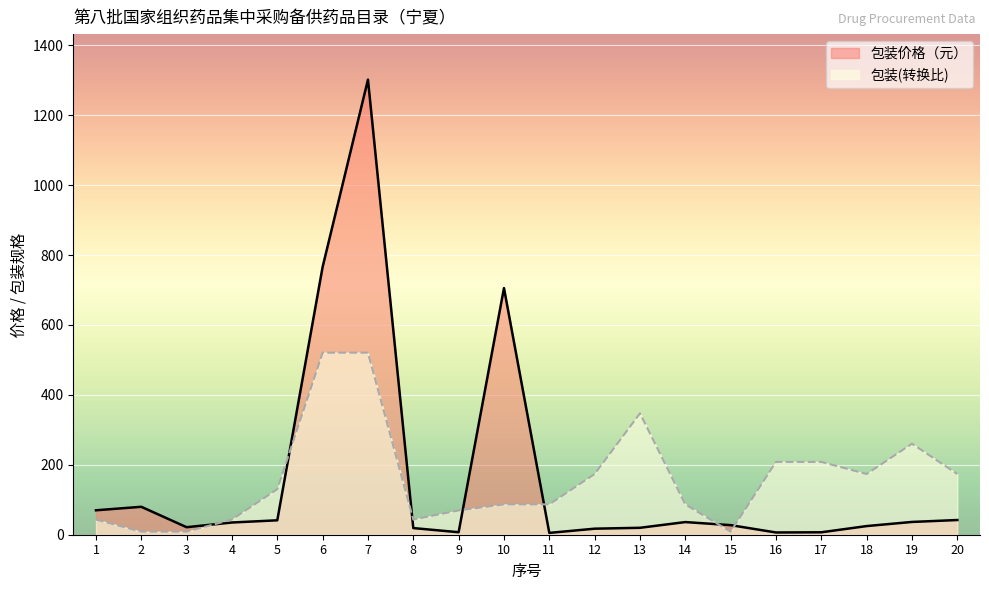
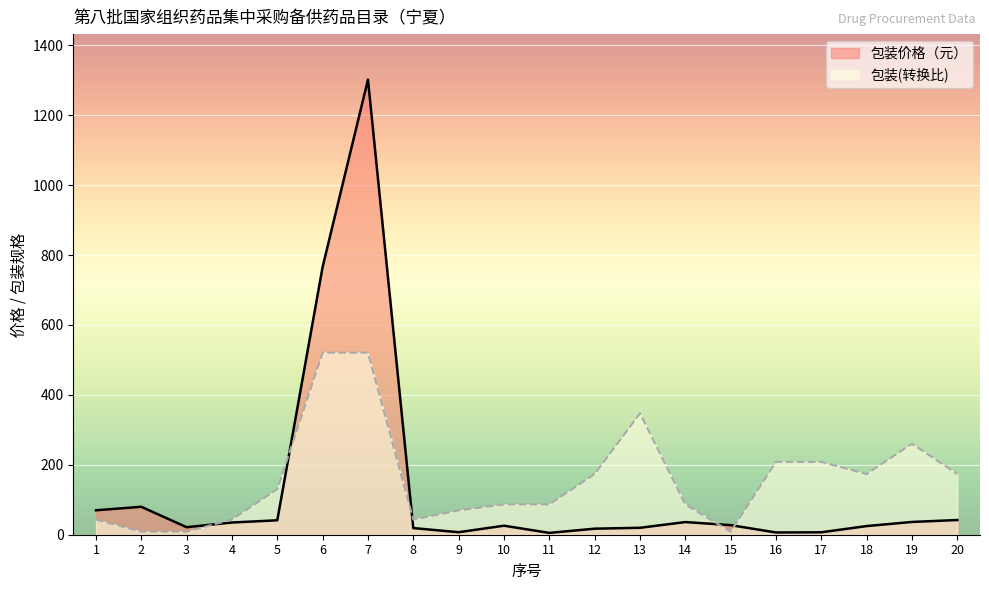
  {
    "包装价格（元）": {
      "1": 70,
      "2": 80,
      "3": 20,
      "4": 30,
      "5": 40,
      "6": 770,
      "7": 1300,
      "8": 20,
      "9": 10,
-     "10": 710,
+     "10": 30,
      "11": 10,
      "12": 20,
      "13": 20,
      "14": 40,
      "15": 30,
      "16": 10,
      "17": 10,
      "18": 20,
      "19": 40,
      "20": 40
    },
    "包装(转换比)": {
      "1": 40,
      "2": 10,
      "3": 10,
      "4": 40,
      "5": 130,
      "6": 520,
      "7": 520,
      "8": 40,
      "9": 70,
      "10": 90,
      "11": 90,
      "12": 170,
      "13": 350,
      "14": 90,
      "15": 10,
      "16": 210,
      "17": 210,
      "18": 170,
      "19": 260,
      "20": 170
    }
  }
